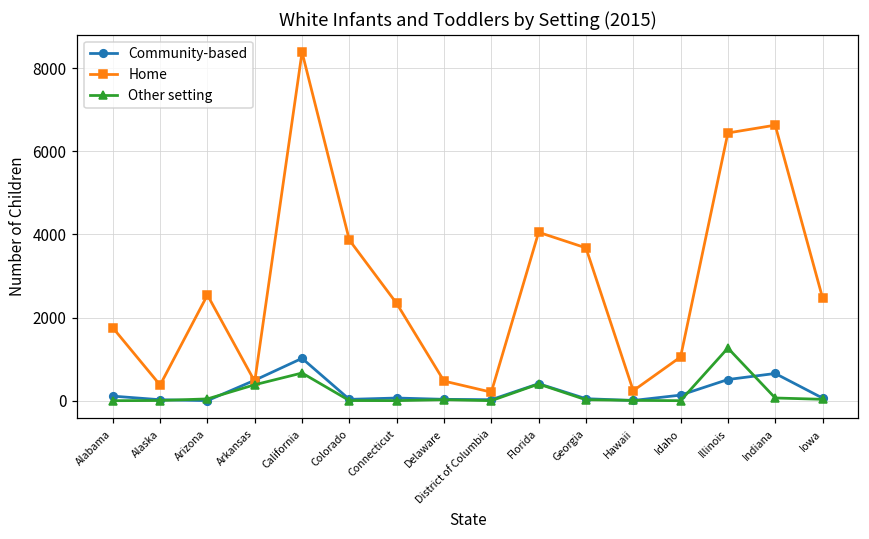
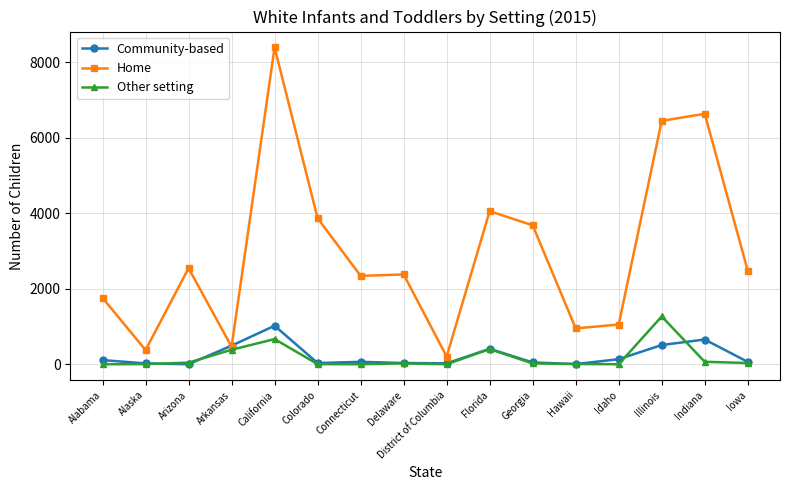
  {
    "Community-based": {
      "Alabama": 100,
      "California": 1000,
      "Idaho": 100,
      "Illinois": 500,
      "Indiana": 700
    },
    "Home": {
      "Alabama": 1800,
      "Alaska": 400,
      "Arizona": 2500,
      "California": 8400,
      "Colorado": 3900,
      "Connecticut": 2300,
-     "Delaware": 500,
+     "Delaware": 2400,
      "District of Columbia": 200,
      "Florida": 4100,
      "Georgia": 3700,
-     "Hawaii": 200,
+     "Hawaii": 900,
      "Idaho": 1100,
      "Illinois": 6400,
      "Indiana": 6600,
      "Iowa": 2500
    },
    "Other setting": {
      "Alabama": 0,
      "Arkansas": 400,
      "California": 700,
      "Idaho": 0,
      "Illinois": 1300,
      "Indiana": 100
    }
  }
